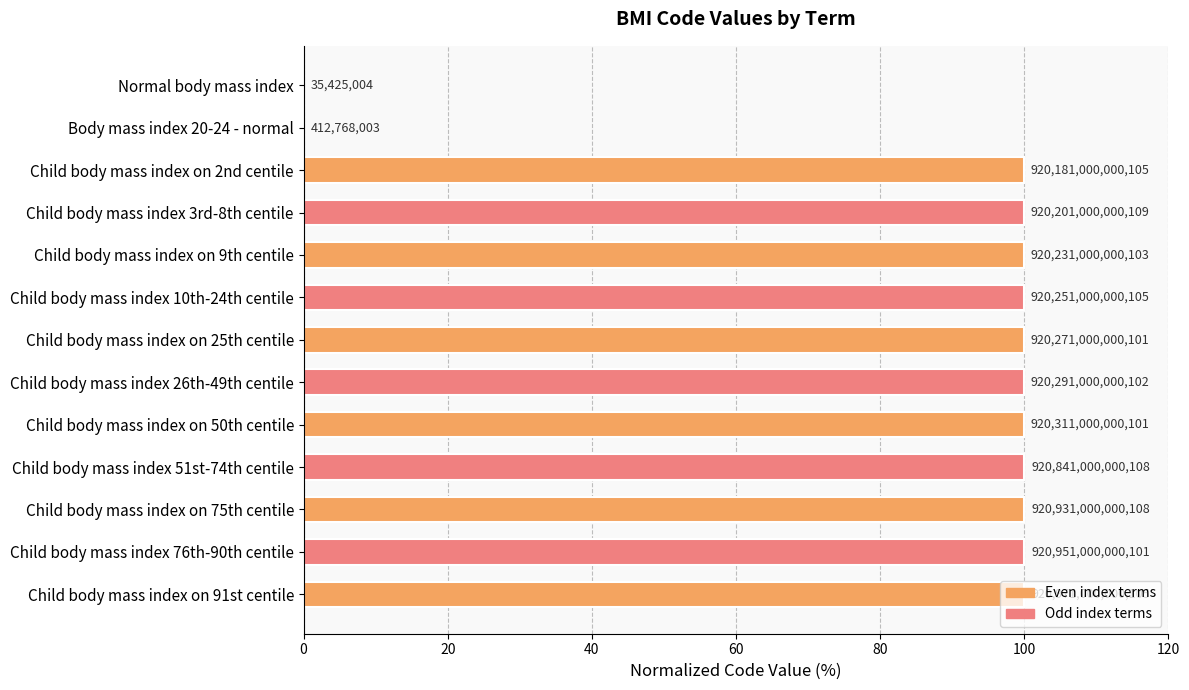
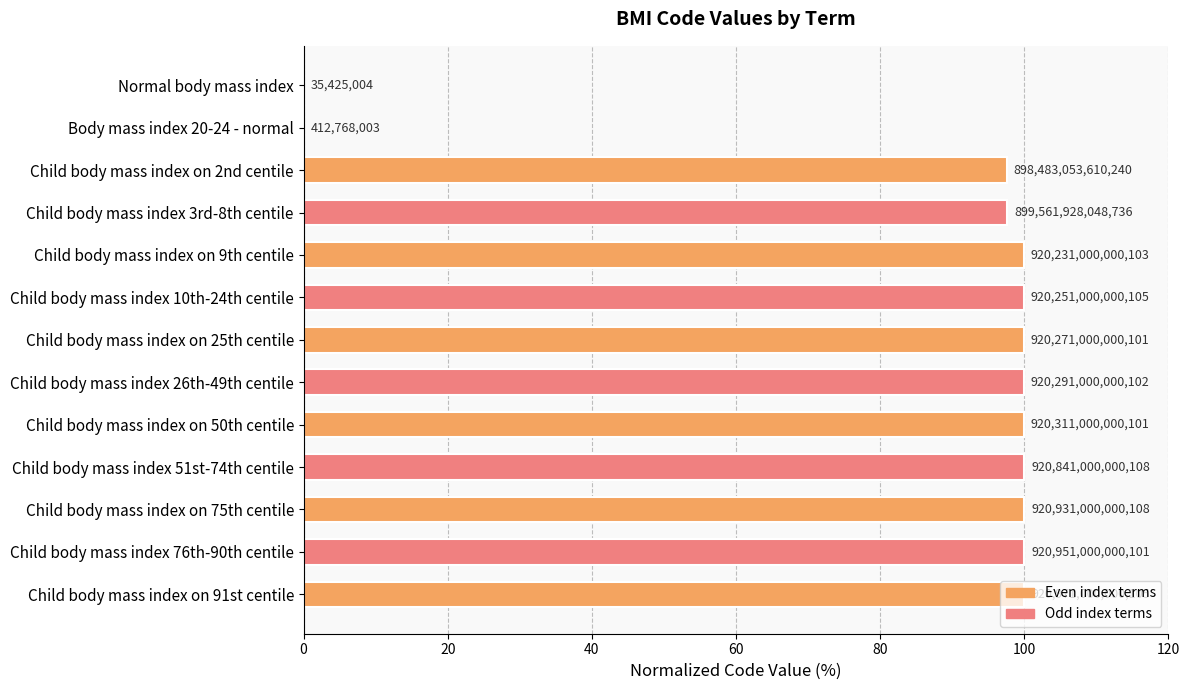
  {
-   "Child body mass index on 2nd centile": "920,181,000,000,105",
-   "Child body mass index 3rd-8th centile": "920,201,000,000,109"
+   "Child body mass index on 2nd centile": "898,483,053,610,240",
+   "Child body mass index 3rd-8th centile": "899,561,928,048,736"
  }
